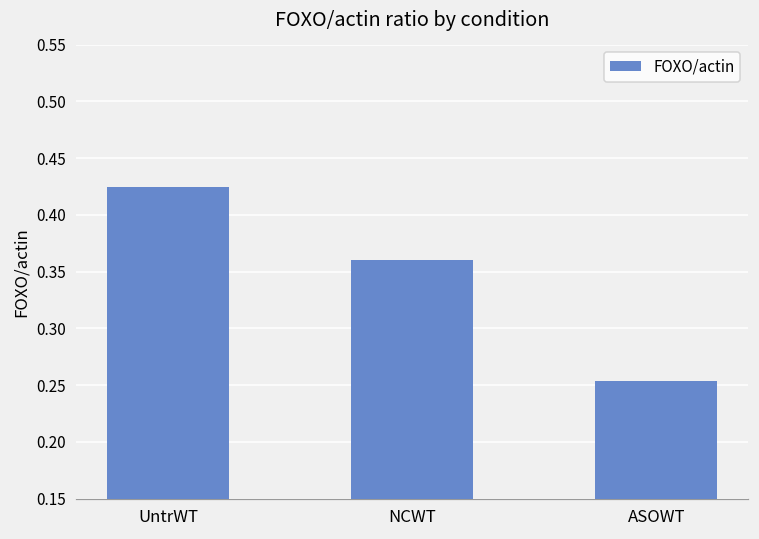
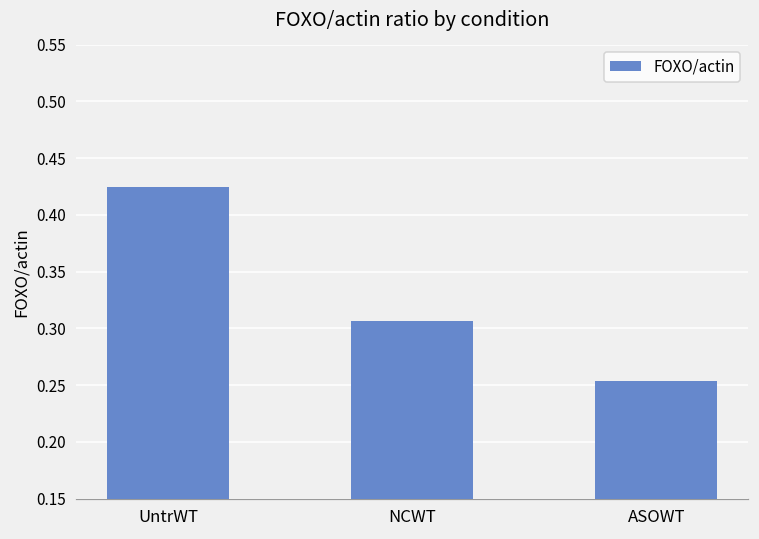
  {
    "UntrWT": 0.425,
-   "NCWT": 0.360,
+   "NCWT": 0.307,
    "ASOWT": 0.254
  }
